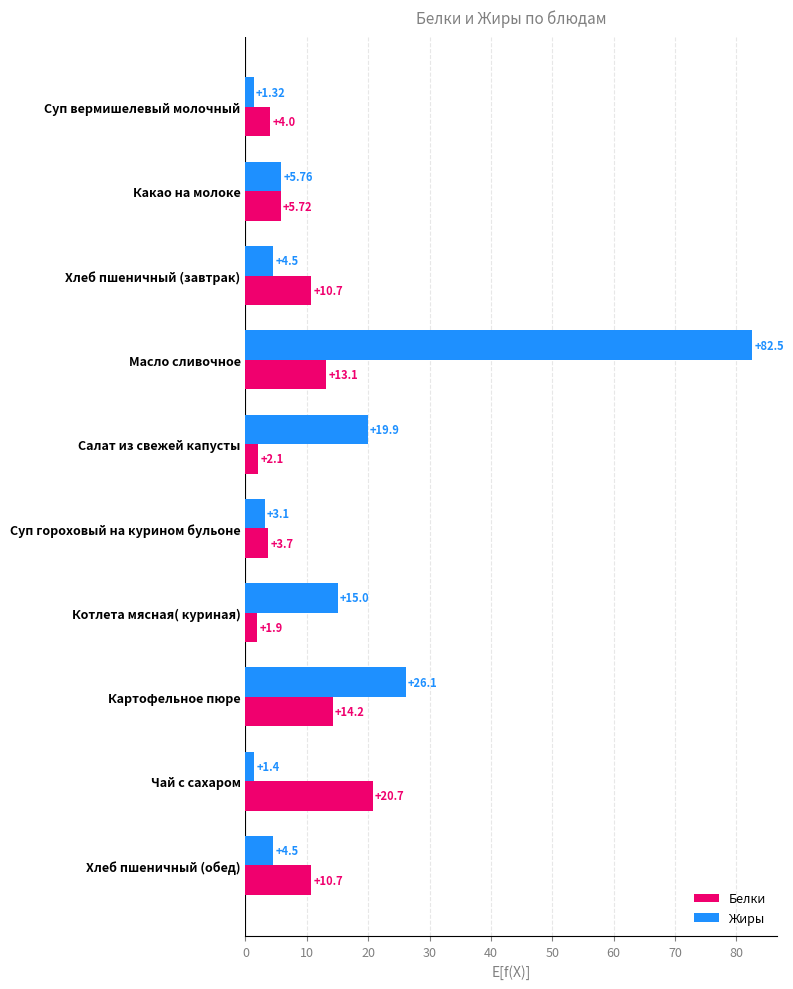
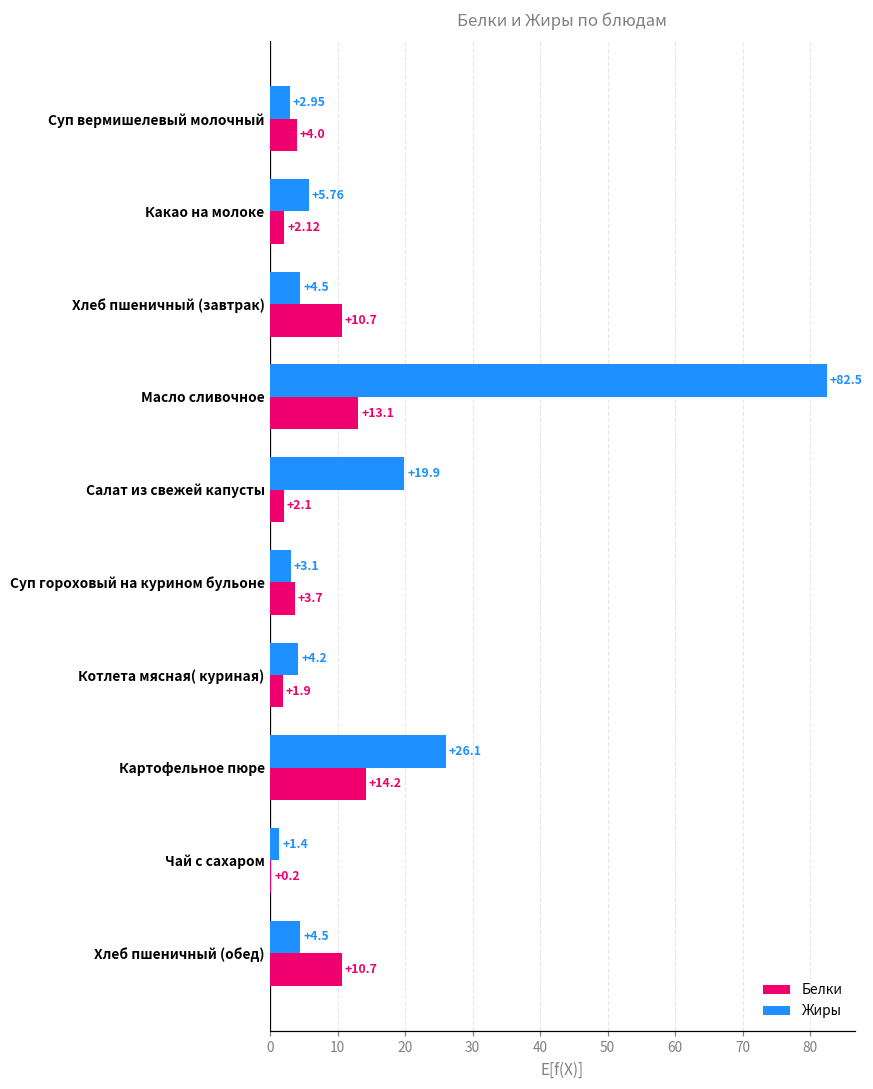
  {
    "Белки": {
      "Суп вермишелевый молочный": "+4.0",
-     "Какао на молоке": "+5.72",
+     "Какао на молоке": "+2.12",
      "Хлеб пшеничный (завтрак)": "+10.7",
      "Масло сливочное": "+13.1",
      "Салат из свежей капусты": "+2.1",
      "Суп гороховый на курином бульоне": "+3.7",
      "Котлета мясная( куриная)": "+1.9",
      "Картофельное пюре": "+14.2",
-     "Чай с сахаром": "+20.7",
+     "Чай с сахаром": "+0.2",
      "Хлеб пшеничный (обед)": "+10.7"
    },
    "Жиры": {
-     "Суп вермишелевый молочный": "+1.32",
+     "Суп вермишелевый молочный": "+2.95",
      "Какао на молоке": "+5.76",
      "Хлеб пшеничный (завтрак)": "+4.5",
      "Масло сливочное": "+82.5",
      "Салат из свежей капусты": "+19.9",
      "Суп гороховый на курином бульоне": "+3.1",
-     "Котлета мясная( куриная)": "+15.0",
+     "Котлета мясная( куриная)": "+4.2",
      "Картофельное пюре": "+26.1",
      "Чай с сахаром": "+1.4",
      "Хлеб пшеничный (обед)": "+4.5"
    }
  }
